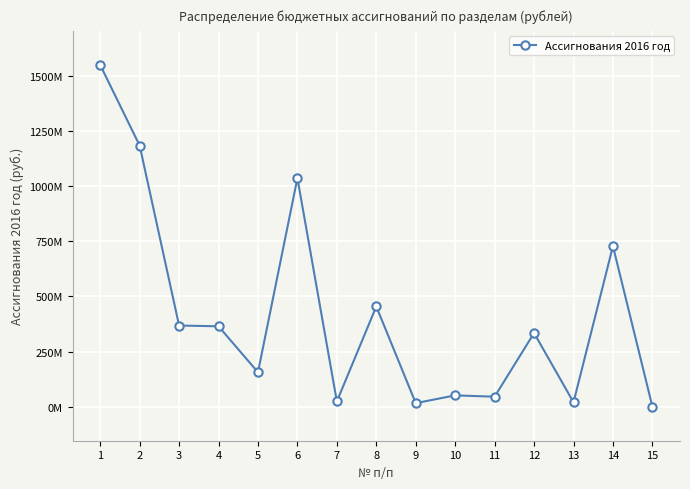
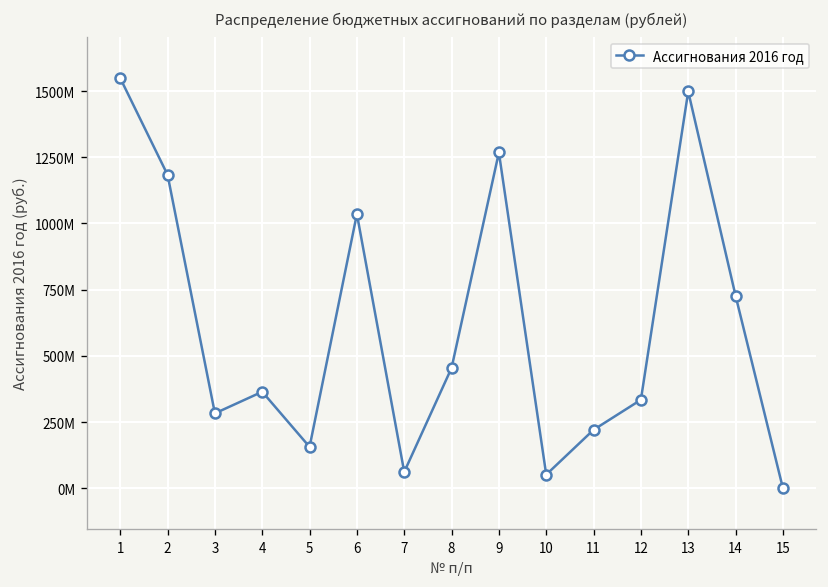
  {
    "1": 1550000000,
    "2": 1180000000,
-   "3": 370000000,
+   "3": 280000000,
    "4": 360000000,
    "5": 160000000,
    "6": 1040000000,
-   "7": 20000000,
+   "7": 60000000,
    "8": 450000000,
-   "9": 20000000,
+   "9": 1270000000,
    "10": 50000000,
-   "11": 50000000,
+   "11": 220000000,
    "12": 330000000,
-   "13": 20000000,
+   "13": 1500000000,
    "14": 730000000,
    "15": 0
  }
